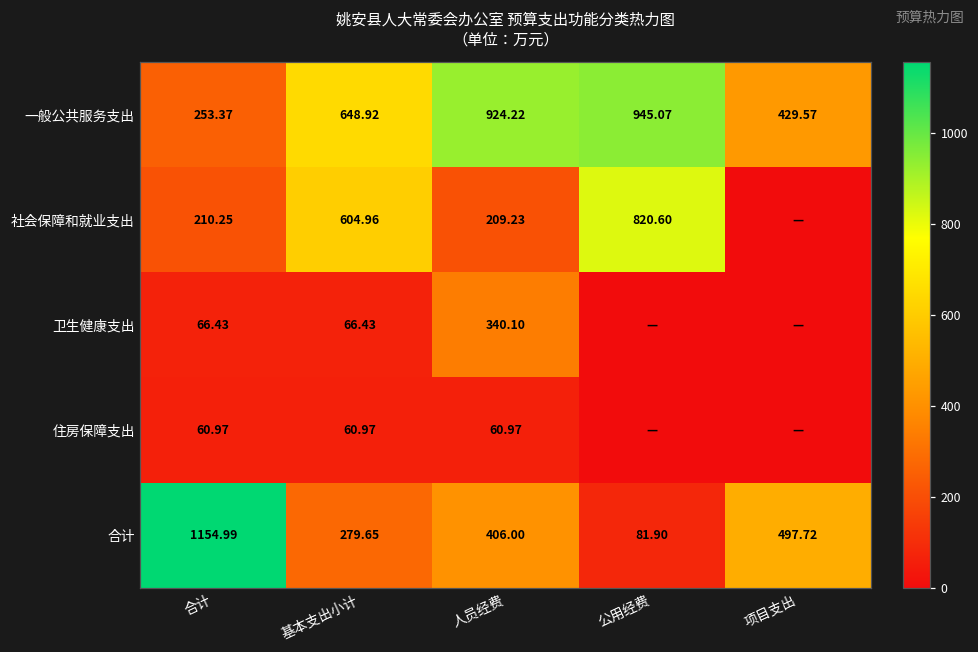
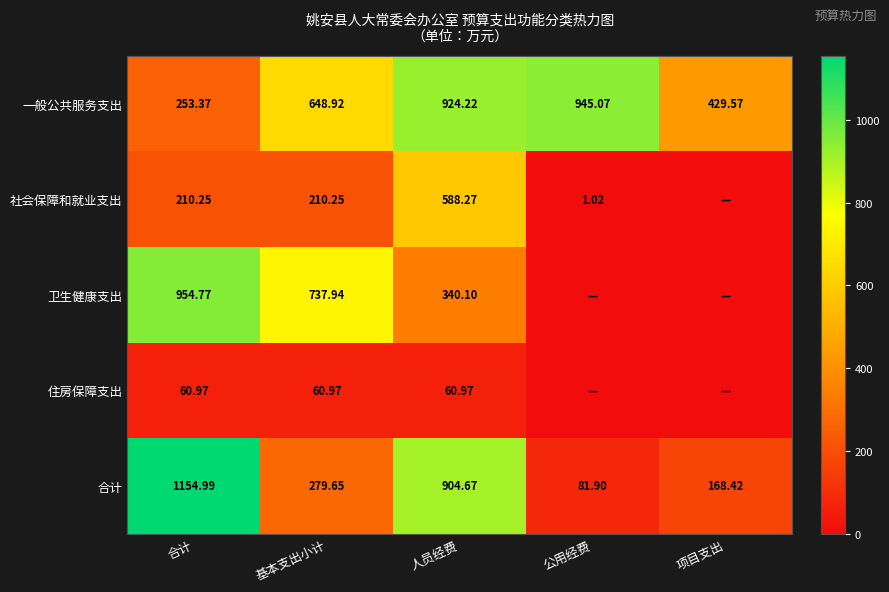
  {
    "一般公共服务支出": {
      "合计": 253.37,
      "基本支出小计": 648.92,
      "人员经费": 924.22,
      "公用经费": 945.07,
      "项目支出": 429.57
    },
    "社会保障和就业支出": {
      "合计": 210.25,
-     "基本支出小计": 604.96,
-     "人员经费": 209.23,
-     "公用经费": 820.60
+     "基本支出小计": 210.25,
+     "人员经费": 588.27,
+     "公用经费": 1.02
    },
    "卫生健康支出": {
-     "合计": 66.43,
-     "基本支出小计": 66.43,
+     "合计": 954.77,
+     "基本支出小计": 737.94,
      "人员经费": 340.10
    },
    "住房保障支出": {
      "合计": 60.97,
      "基本支出小计": 60.97,
      "人员经费": 60.97
    },
    "合计": {
      "合计": 1154.99,
      "基本支出小计": 279.65,
-     "人员经费": 406.00,
+     "人员经费": 904.67,
      "公用经费": 81.90,
-     "项目支出": 497.72
+     "项目支出": 168.42
    }
  }
